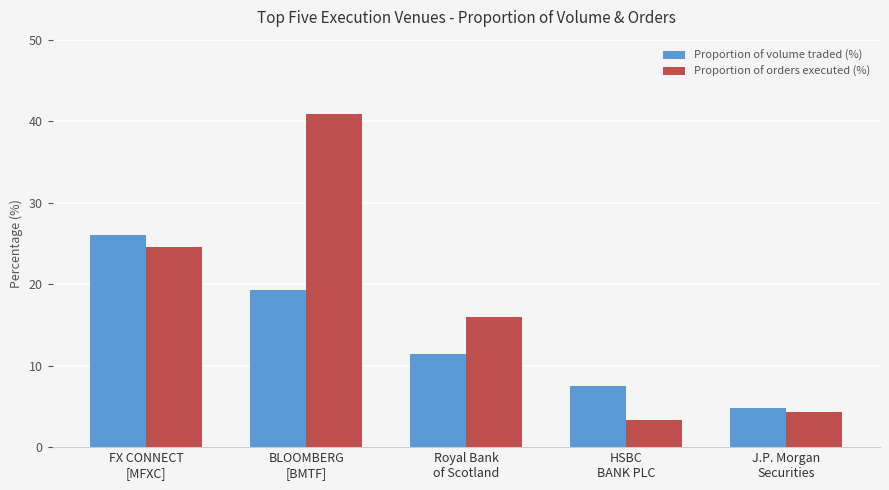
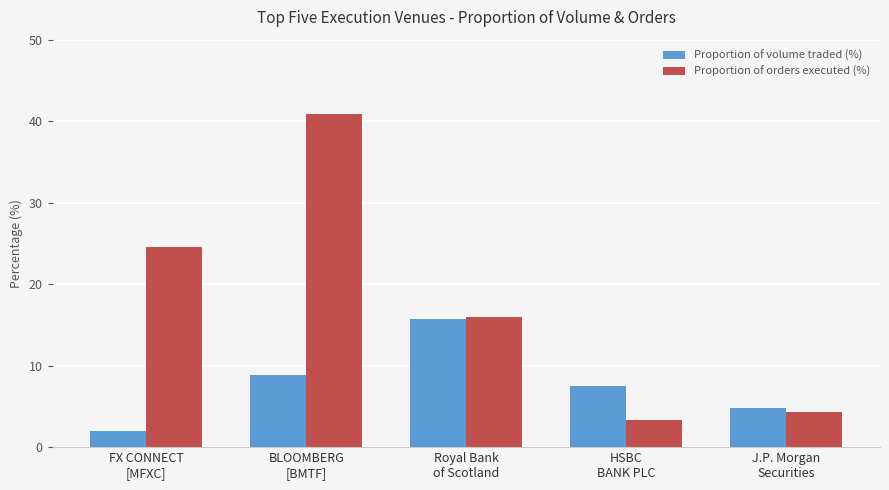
  {
    "Proportion of volume traded (%)": {
-     "FX CONNECT [MFXC]": 26,
-     "BLOOMBERG [BMTF]": 19,
-     "Royal Bank of Scotland": 11,
+     "FX CONNECT [MFXC]": 2,
+     "BLOOMBERG [BMTF]": 9,
+     "Royal Bank of Scotland": 16,
      "HSBC BANK PLC": 8,
      "J.P. Morgan Securities": 5
    },
    "Proportion of orders executed (%)": {
      "FX CONNECT [MFXC]": 25,
      "BLOOMBERG [BMTF]": 41,
      "Royal Bank of Scotland": 16,
      "HSBC BANK PLC": 3,
      "J.P. Morgan Securities": 4
    }
  }
